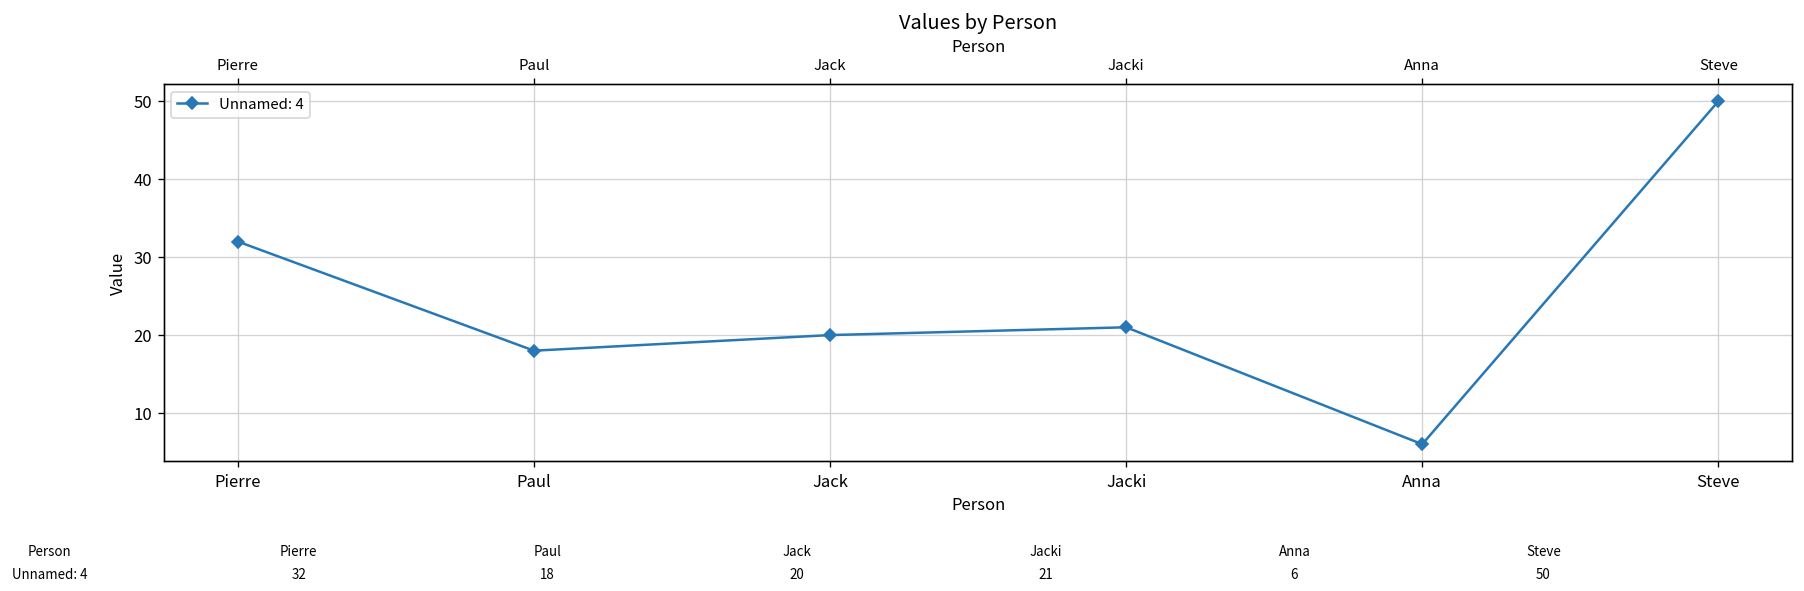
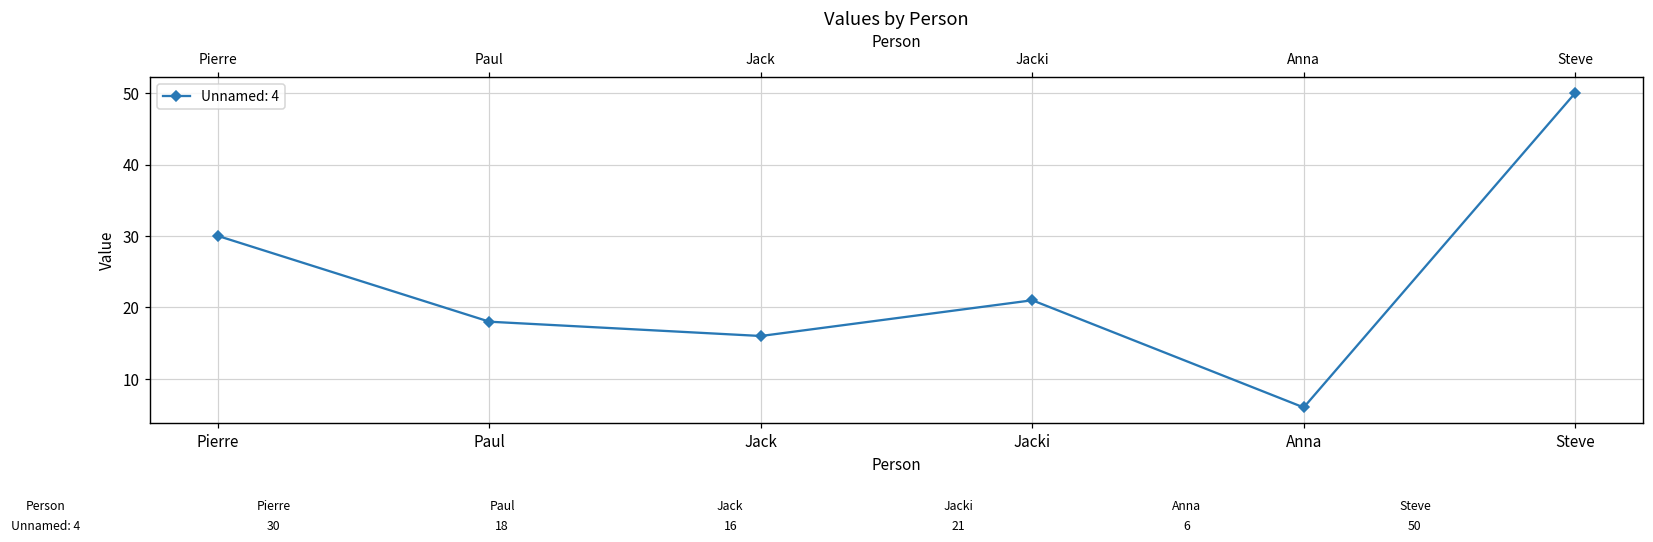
  {
-   "Pierre": 32,
-   "Jack": 20
+   "Pierre": 30,
+   "Jack": 16
  }
